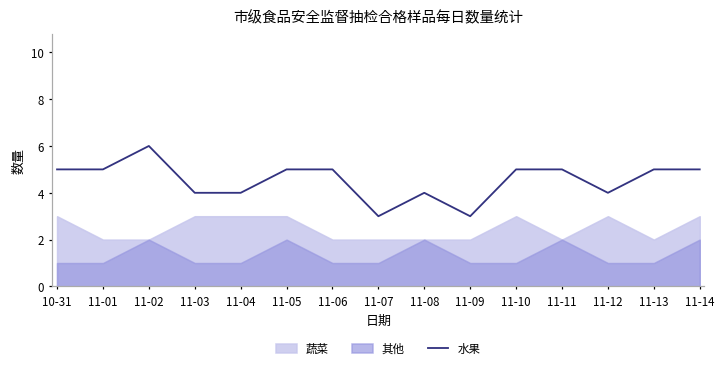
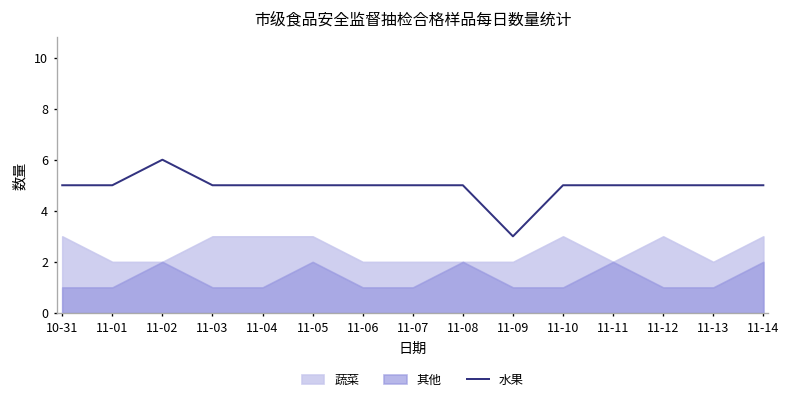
  {
    "水果": {
      "10-31": 5,
      "11-01": 5,
      "11-02": 6,
-     "11-03": 4,
-     "11-04": 4,
+     "11-03": 5,
+     "11-04": 5,
      "11-05": 5,
      "11-06": 5,
-     "11-07": 3,
-     "11-08": 4,
+     "11-07": 5,
+     "11-08": 5,
      "11-09": 3,
      "11-10": 5,
      "11-11": 5,
-     "11-12": 4,
+     "11-12": 5,
      "11-13": 5,
      "11-14": 5
    }
  }
